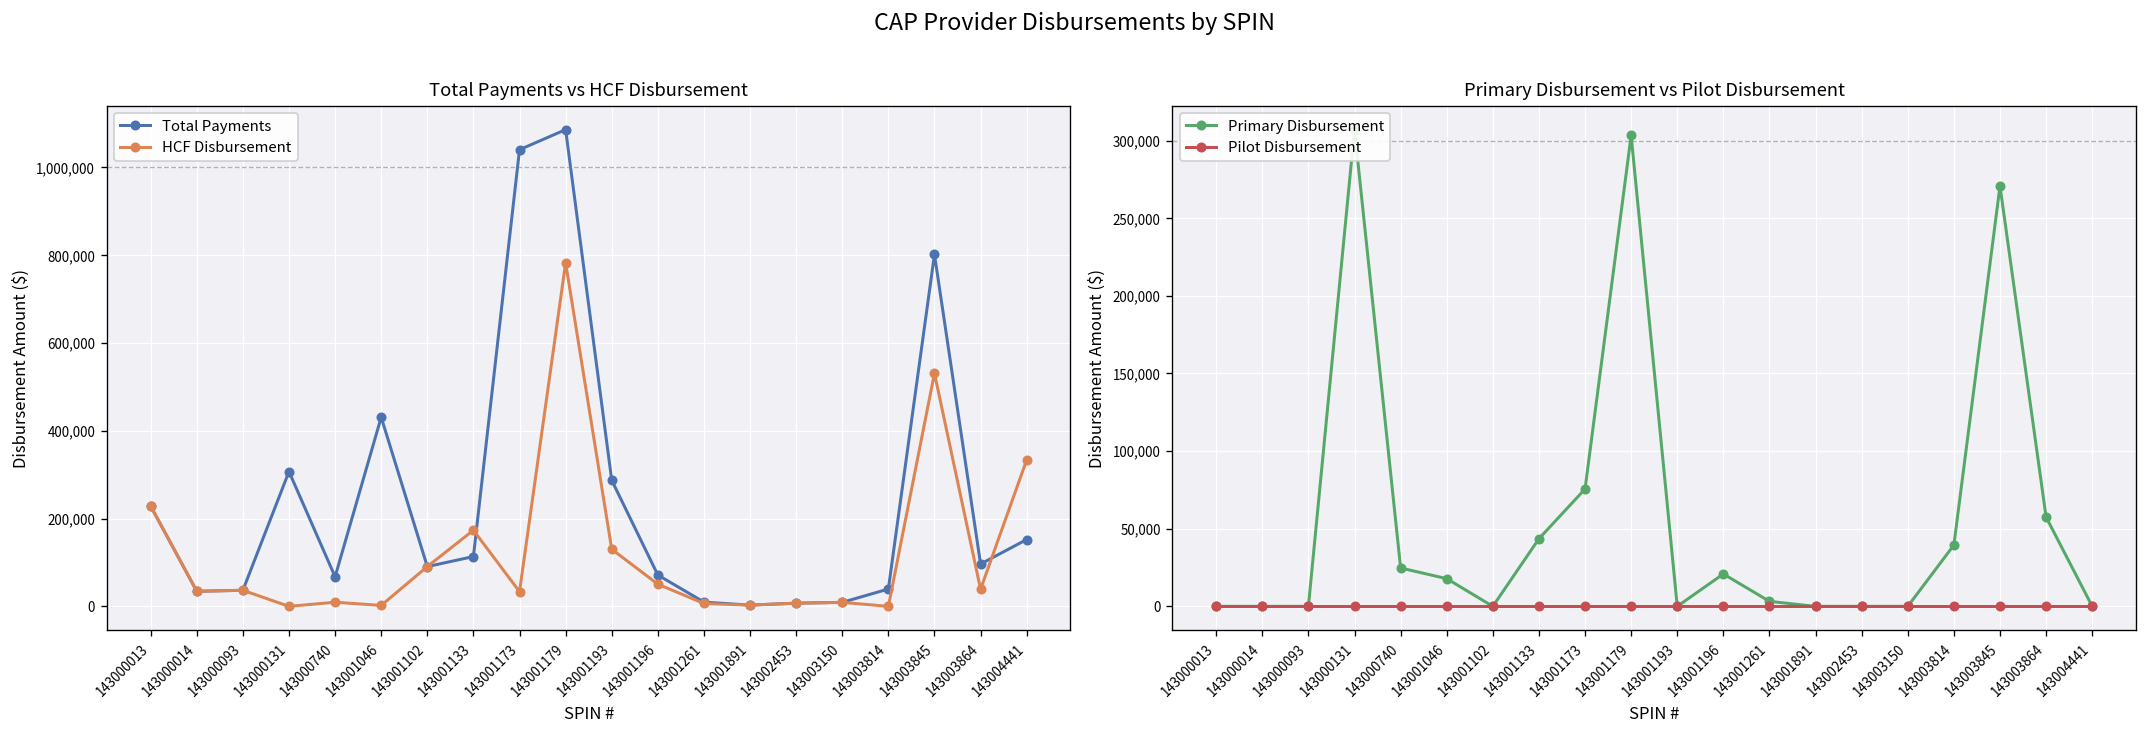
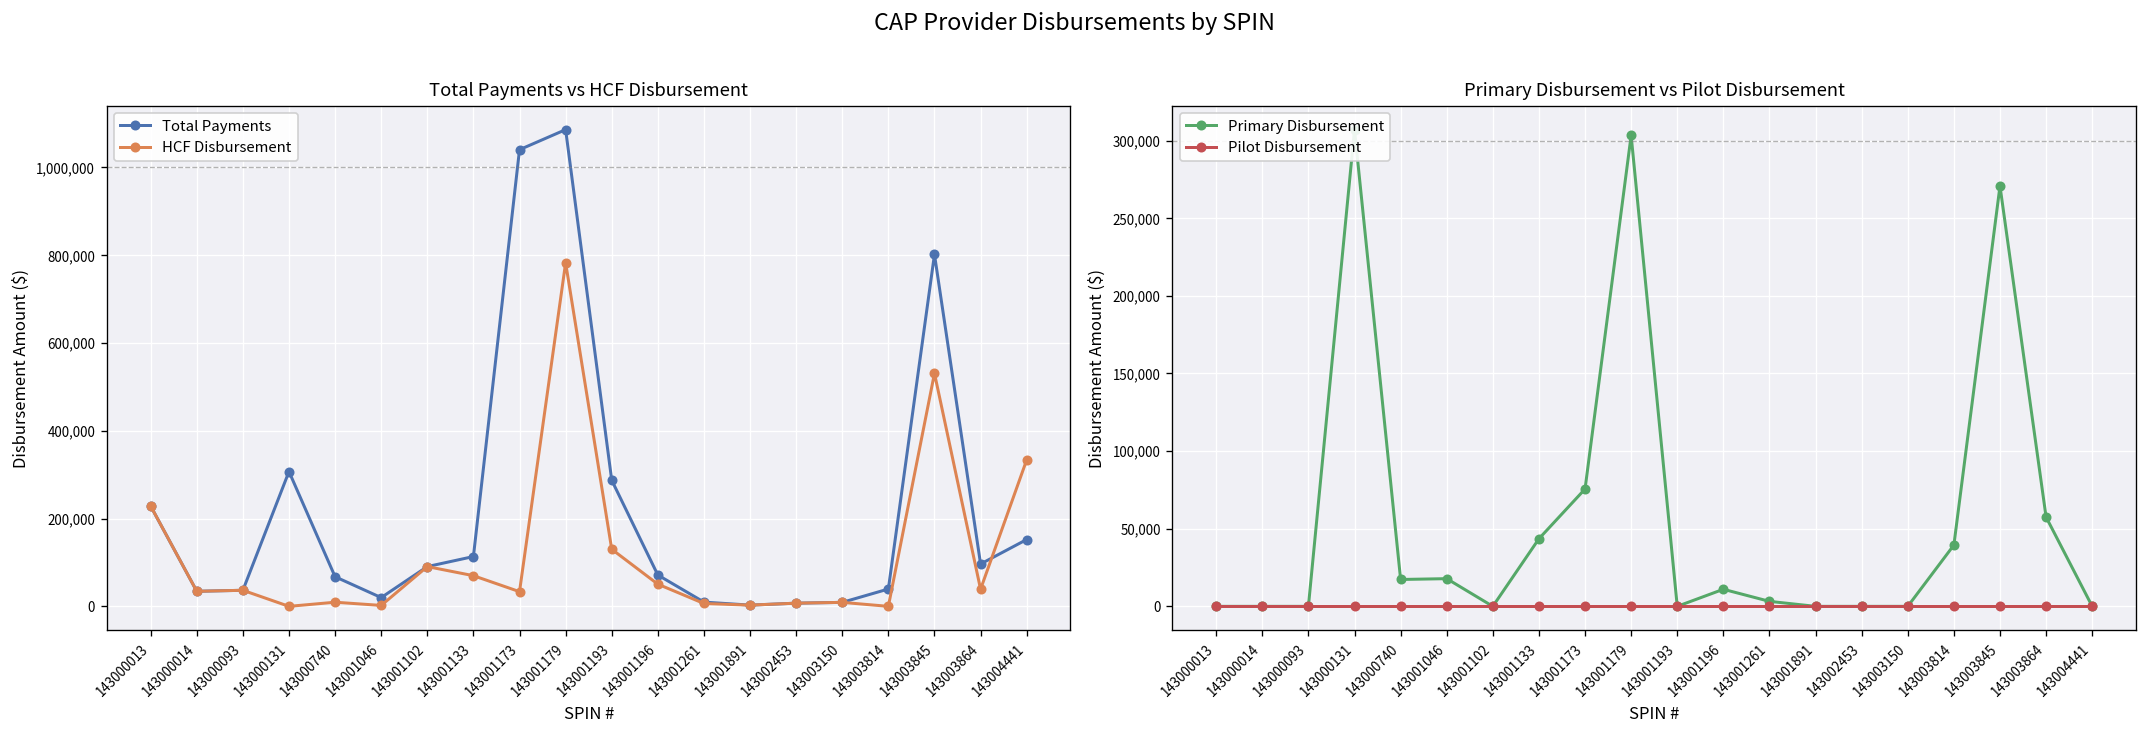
  {
    "Total Payments vs HCF Disbursement": {
      "Total Payments": {
        "143000131": "310,000",
        "143000740": "70,000",
-       "143001046": "430,000",
+       "143001046": "20,000",
        "143001133": "110,000",
        "143001173": "1,040,000",
        "143001179": "1,090,000",
        "143001193": "290,000",
        "143001196": "70,000",
        "143003814": "40,000",
        "143003845": "800,000",
        "143003864": "100,000",
        "143004441": "150,000"
      },
      "HCF Disbursement": {
        "143000131": "0",
        "143000740": "10,000",
        "143001046": "0",
-       "143001133": "170,000",
+       "143001133": "70,000",
        "143001173": "30,000",
        "143001179": "780,000",
        "143001193": "130,000",
        "143001196": "50,000",
        "143003814": "0",
        "143003845": "530,000",
        "143003864": "40,000",
        "143004441": "330,000"
      }
    },
    "Primary Disbursement vs Pilot Disbursement": {
      "Primary Disbursement": {
-       "143000740": "25,000",
+       "143000740": "17,000",
        "143001046": "18,000",
        "143001133": "44,000",
        "143001173": "76,000",
        "143001179": "303,000",
-       "143001196": "21,000",
+       "143001196": "11,000",
        "143001261": "3,000",
        "143003814": "39,000",
        "143003845": "271,000",
        "143003864": "57,000"
      },
      "Pilot Disbursement": {
        "143000131": "0",
        "143000740": "0",
        "143001046": "0",
        "143001133": "0",
        "143001173": "0",
        "143001179": "0",
        "143001196": "0",
        "143001261": "0",
        "143003814": "0",
        "143003845": "0",
        "143003864": "0"
      }
    }
  }
